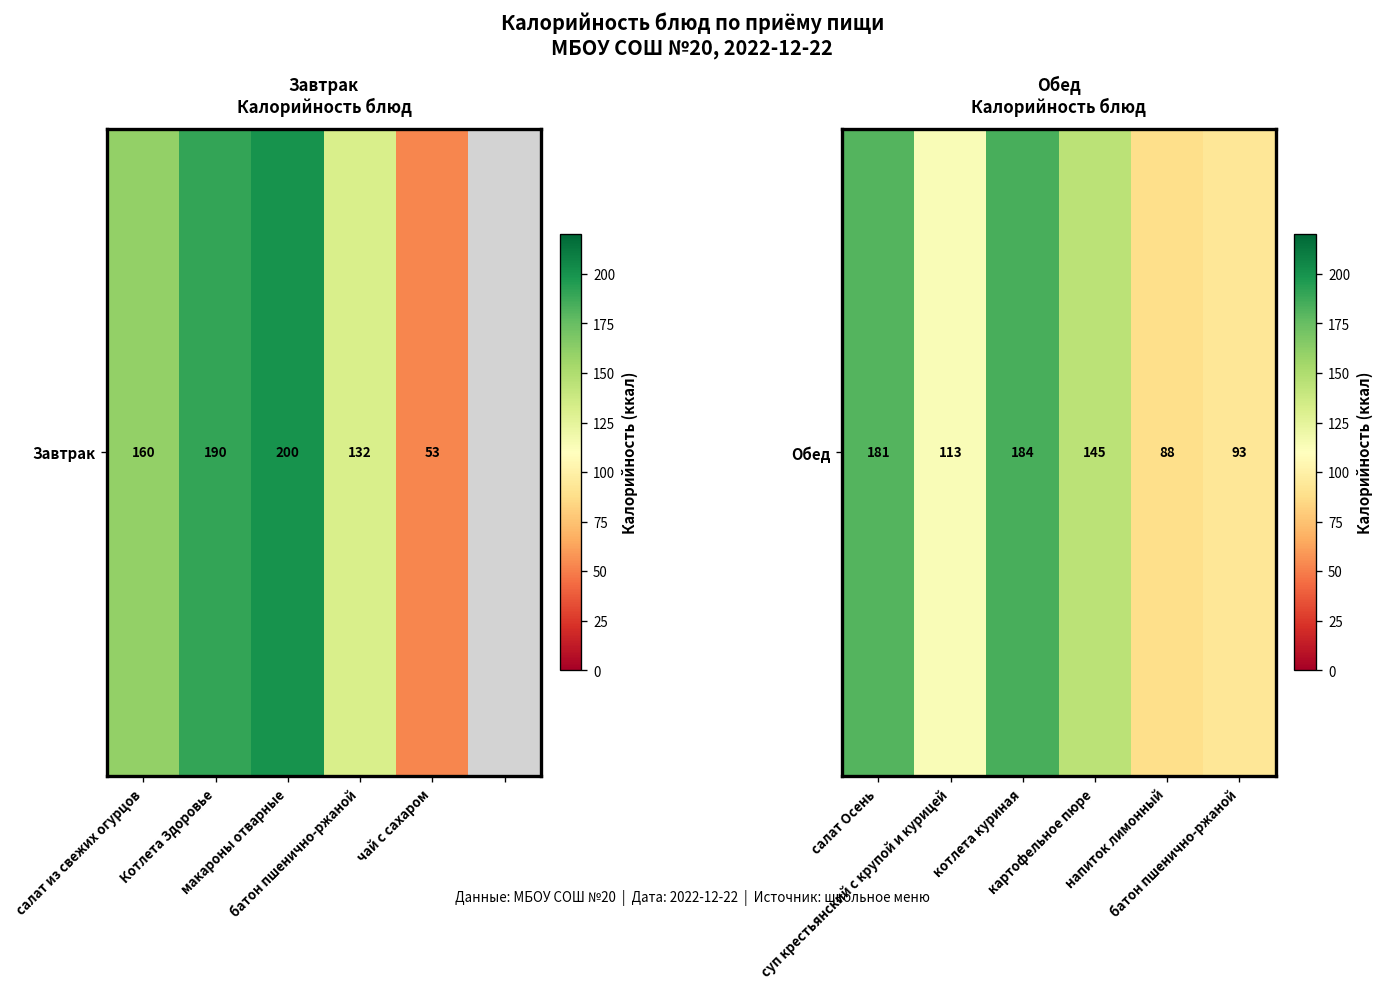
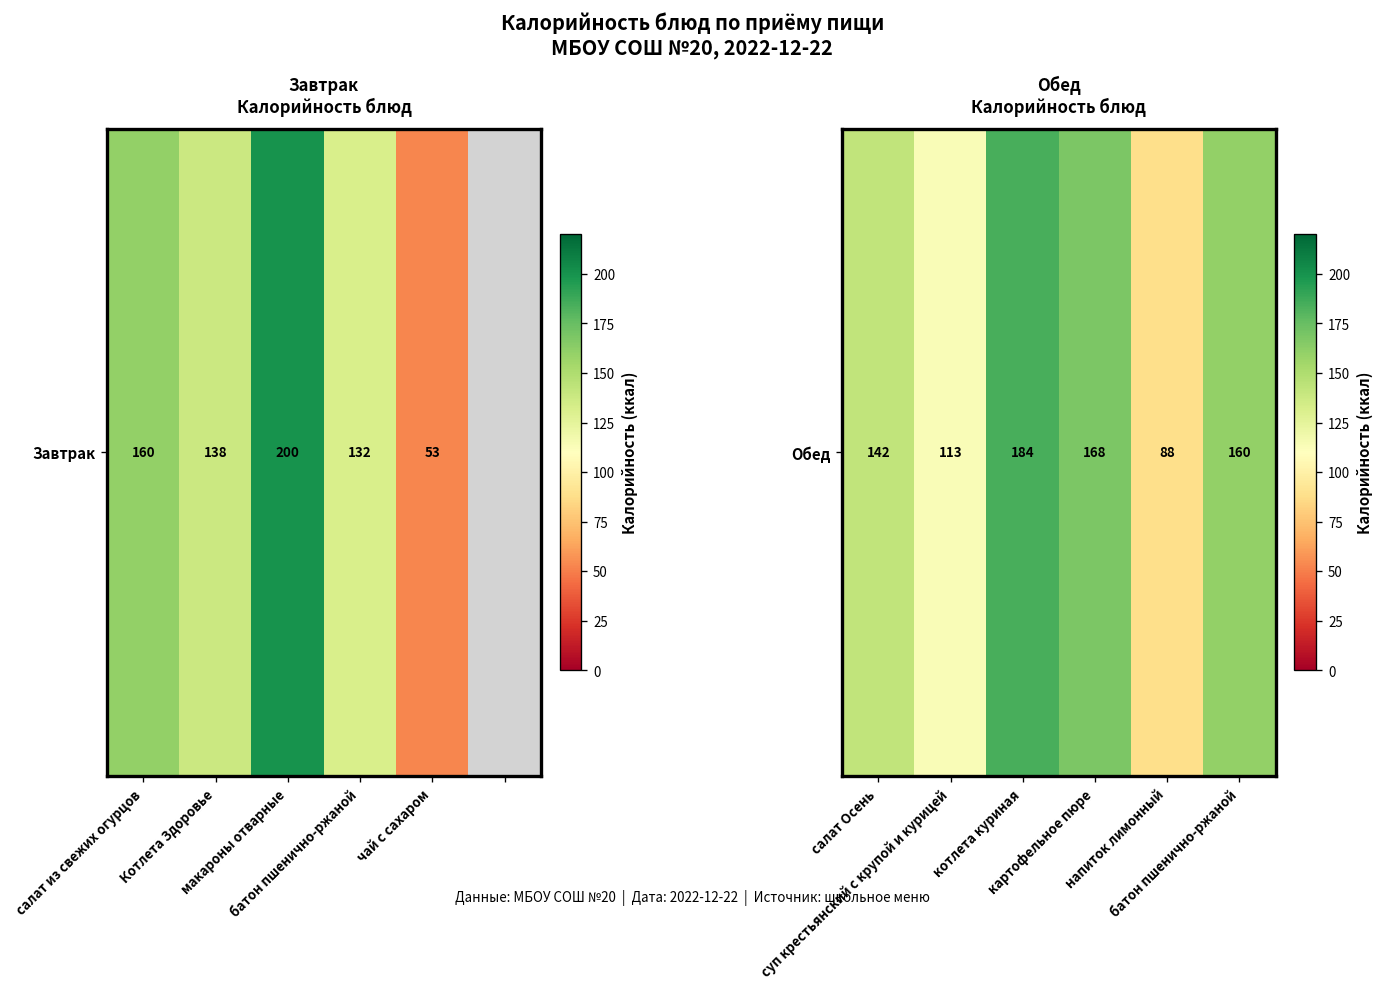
  {
    "Завтрак Калорийность блюд": {
      "Завтрак": {
        "салат из свежих огурцов": 160,
-       "Котлета Здоровье": 190,
+       "Котлета Здоровье": 138,
        "макароны отварные": 200,
        "батон пшенично-ржаной": 132,
        "чай с сахаром": 53
      }
    },
    "Обед Калорийность блюд": {
      "Обед": {
-       "салат Осень": 181,
+       "салат Осень": 142,
        "суп крестьянский с крупой и курицей": 113,
        "котлета куриная": 184,
-       "картофельное пюре": 145,
+       "картофельное пюре": 168,
        "напиток лимонный": 88,
-       "батон пшенично-ржаной": 93
+       "батон пшенично-ржаной": 160
      }
    }
  }
